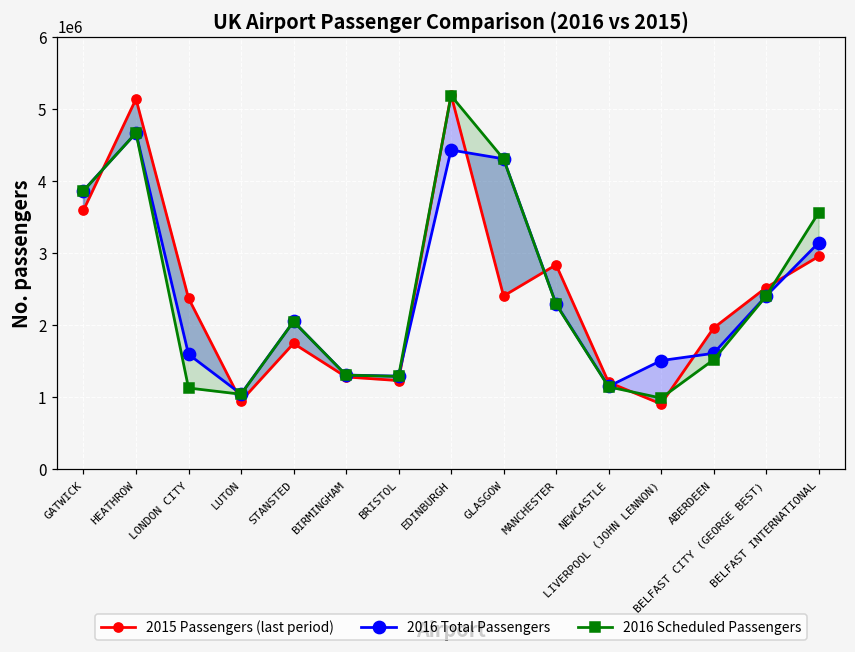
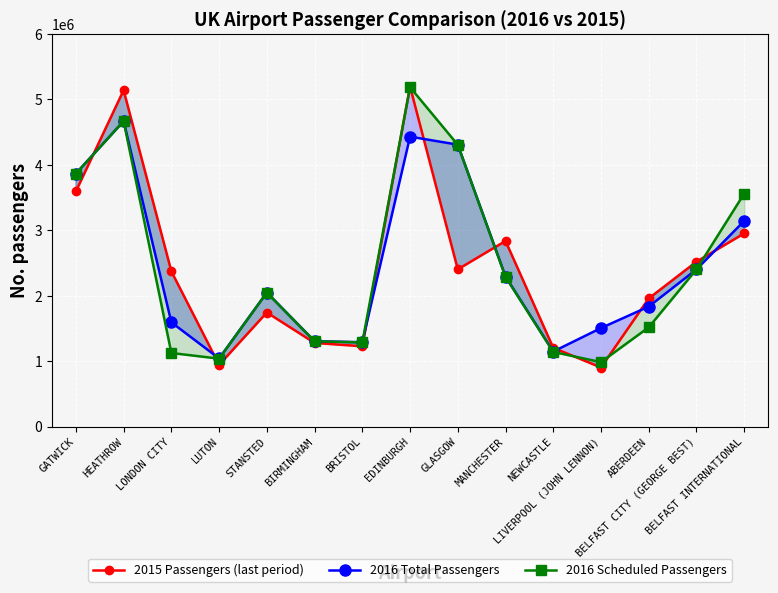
  {
    "2015 Passengers (last period)": {
      "GATWICK": 3600000,
      "LUTON": 900000,
      "STANSTED": 1700000,
      "BRISTOL": 1200000,
      "GLASGOW": 2400000,
      "LIVERPOOL (JOHN LENNON)": 900000,
      "BELFAST INTERNATIONAL": 3000000
    },
    "2016 Total Passengers": {
      "LONDON CITY": 1600000,
      "EDINBURGH": 4400000,
      "LIVERPOOL (JOHN LENNON)": 1500000,
-     "ABERDEEN": 1600000,
+     "ABERDEEN": 1800000,
      "BELFAST INTERNATIONAL": 3100000
    }
  }
